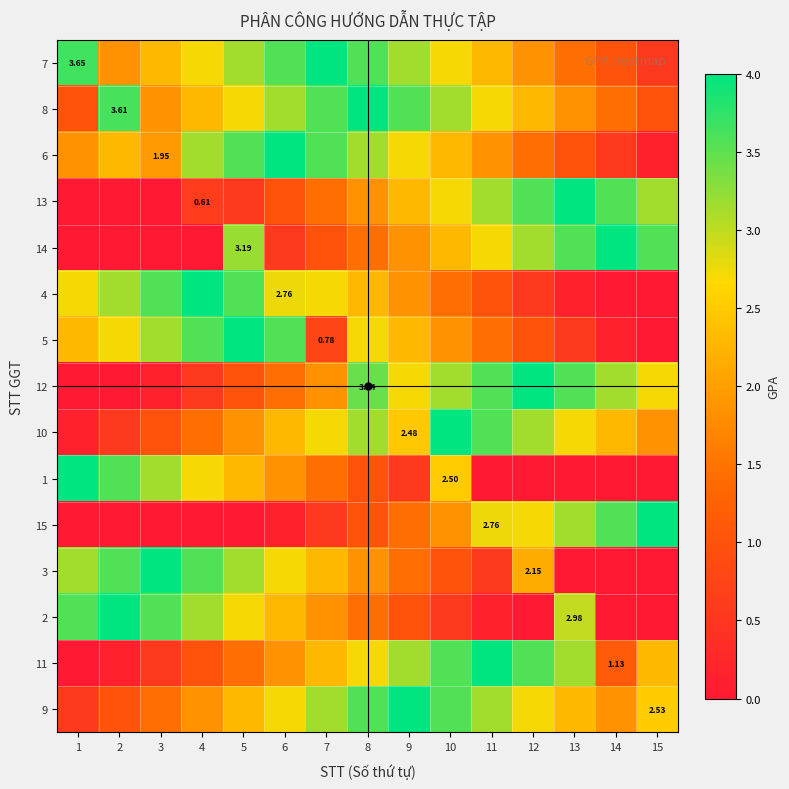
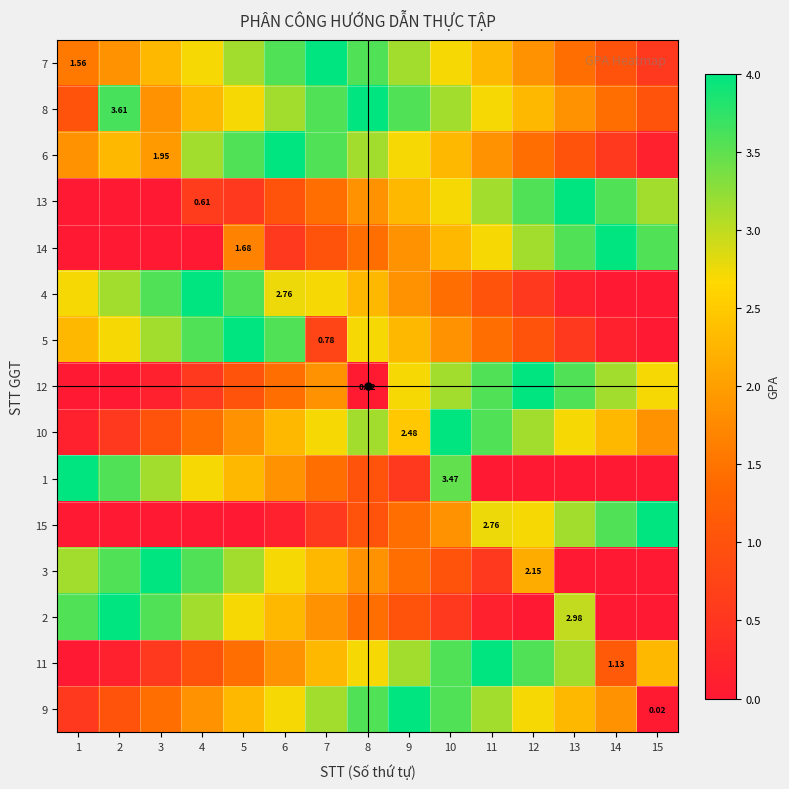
  {
    "7": {
-     "1": 3.65
+     "1": 1.56
    },
    "8": {
      "2": 3.61
    },
    "6": {
      "3": 1.95
    },
    "13": {
      "4": 0.61
    },
    "14": {
-     "5": 3.19
+     "5": 1.68
    },
    "4": {
      "6": 2.76
    },
    "5": {
      "7": 0.78
    },
    "12": {
-     "8": 3.44
+     "8": 0.02
    },
    "10": {
      "9": 2.48
    },
    "1": {
-     "10": 2.50
+     "10": 3.47
    },
    "15": {
      "11": 2.76
    },
    "3": {
      "12": 2.15
    },
    "2": {
      "13": 2.98
    },
    "11": {
      "14": 1.13
    },
    "9": {
-     "15": 2.53
+     "15": 0.02
    }
  }
